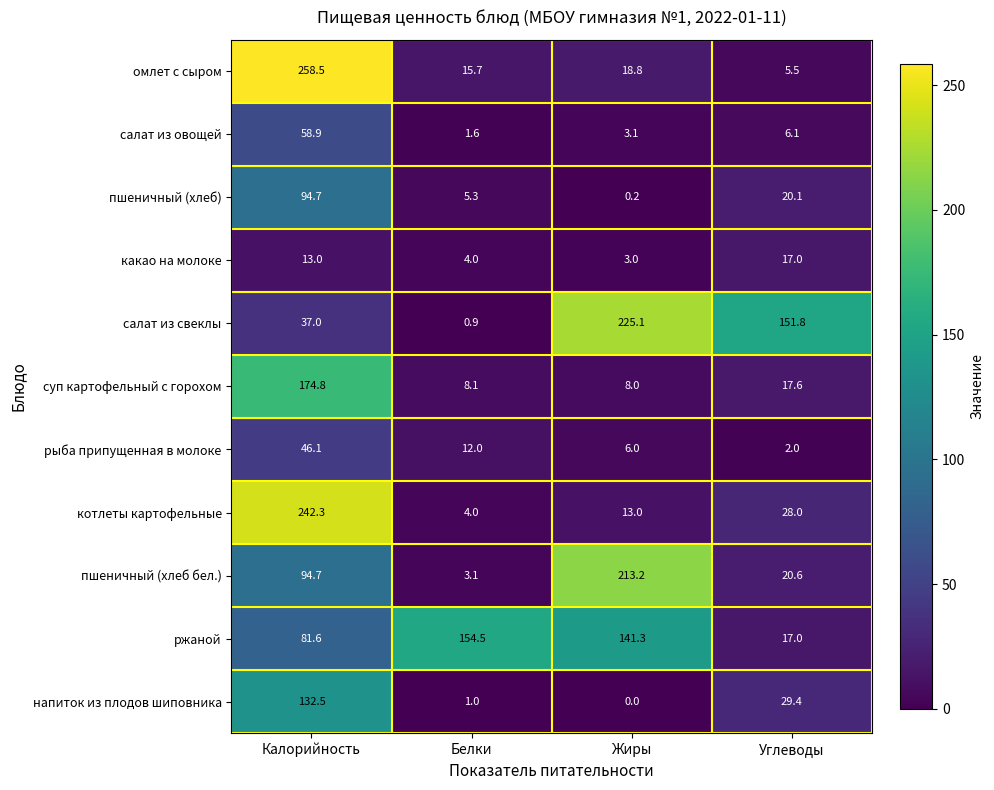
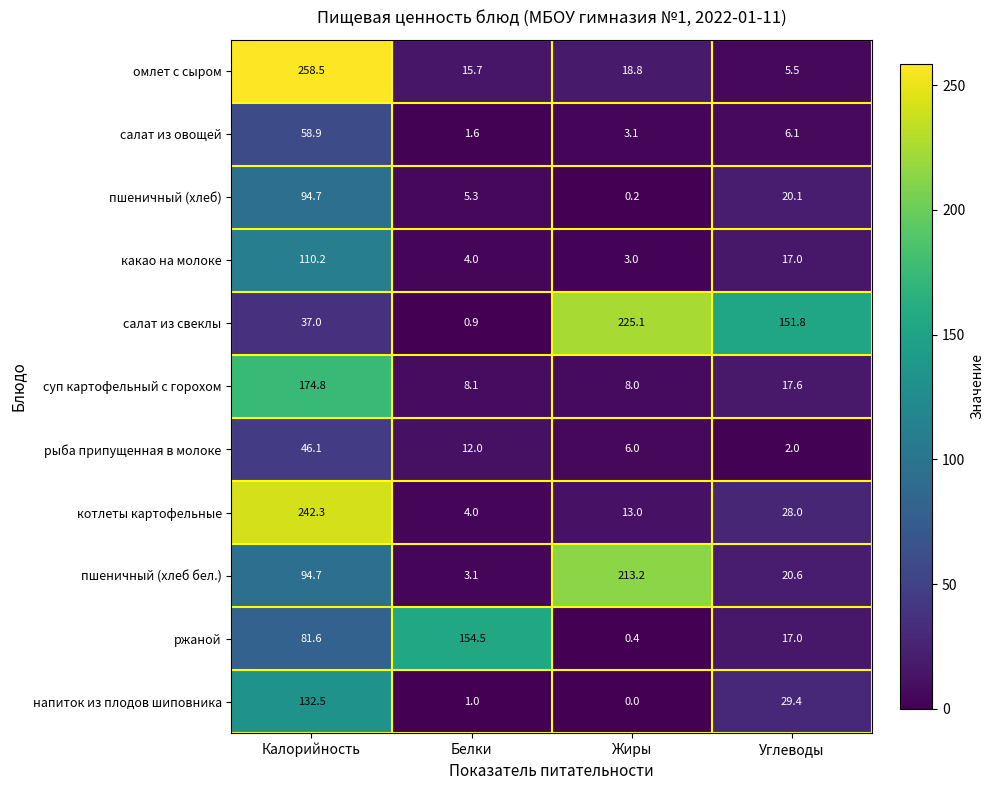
  {
    "омлет с сыром": {
      "Калорийность": 258.5,
      "Белки": 15.7,
      "Жиры": 18.8,
      "Углеводы": 5.5
    },
    "салат из овощей": {
      "Калорийность": 58.9,
      "Белки": 1.6,
      "Жиры": 3.1,
      "Углеводы": 6.1
    },
    "пшеничный (хлеб)": {
      "Калорийность": 94.7,
      "Белки": 5.3,
      "Жиры": 0.2,
      "Углеводы": 20.1
    },
    "какао на молоке": {
-     "Калорийность": 13.0,
+     "Калорийность": 110.2,
      "Белки": 4.0,
      "Жиры": 3.0,
      "Углеводы": 17.0
    },
    "салат из свеклы": {
      "Калорийность": 37.0,
      "Белки": 0.9,
      "Жиры": 225.1,
      "Углеводы": 151.8
    },
    "суп картофельный с горохом": {
      "Калорийность": 174.8,
      "Белки": 8.1,
      "Жиры": 8.0,
      "Углеводы": 17.6
    },
    "рыба припущенная в молоке": {
      "Калорийность": 46.1,
      "Белки": 12.0,
      "Жиры": 6.0,
      "Углеводы": 2.0
    },
    "котлеты картофельные": {
      "Калорийность": 242.3,
      "Белки": 4.0,
      "Жиры": 13.0,
      "Углеводы": 28.0
    },
    "пшеничный (хлеб бел.)": {
      "Калорийность": 94.7,
      "Белки": 3.1,
      "Жиры": 213.2,
      "Углеводы": 20.6
    },
    "ржаной": {
      "Калорийность": 81.6,
      "Белки": 154.5,
-     "Жиры": 141.3,
+     "Жиры": 0.4,
      "Углеводы": 17.0
    },
    "напиток из плодов шиповника": {
      "Калорийность": 132.5,
      "Белки": 1.0,
      "Жиры": 0.0,
      "Углеводы": 29.4
    }
  }
